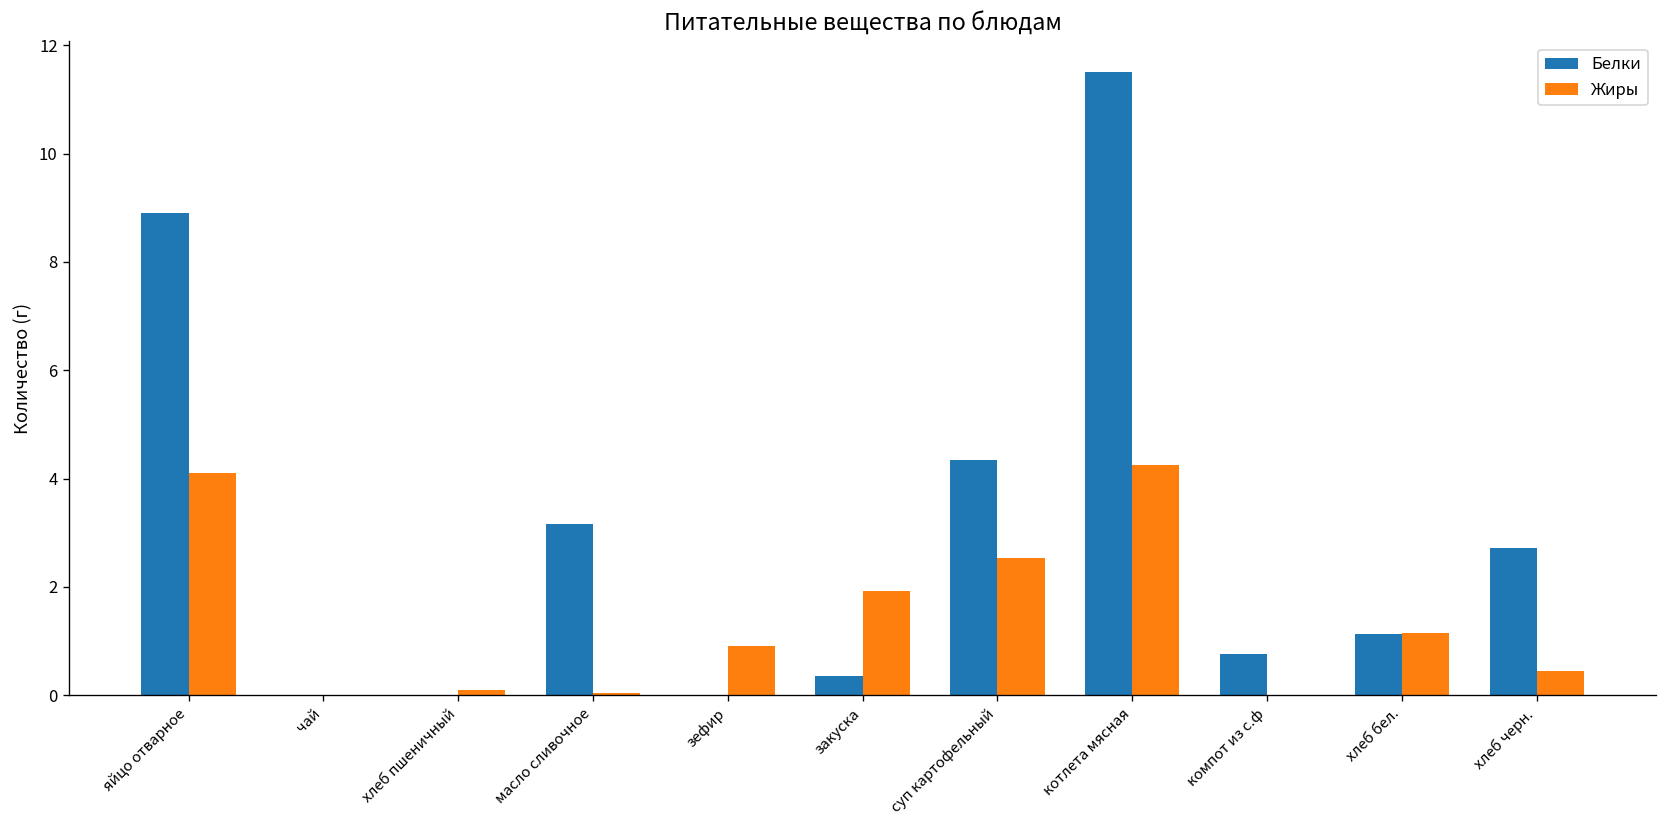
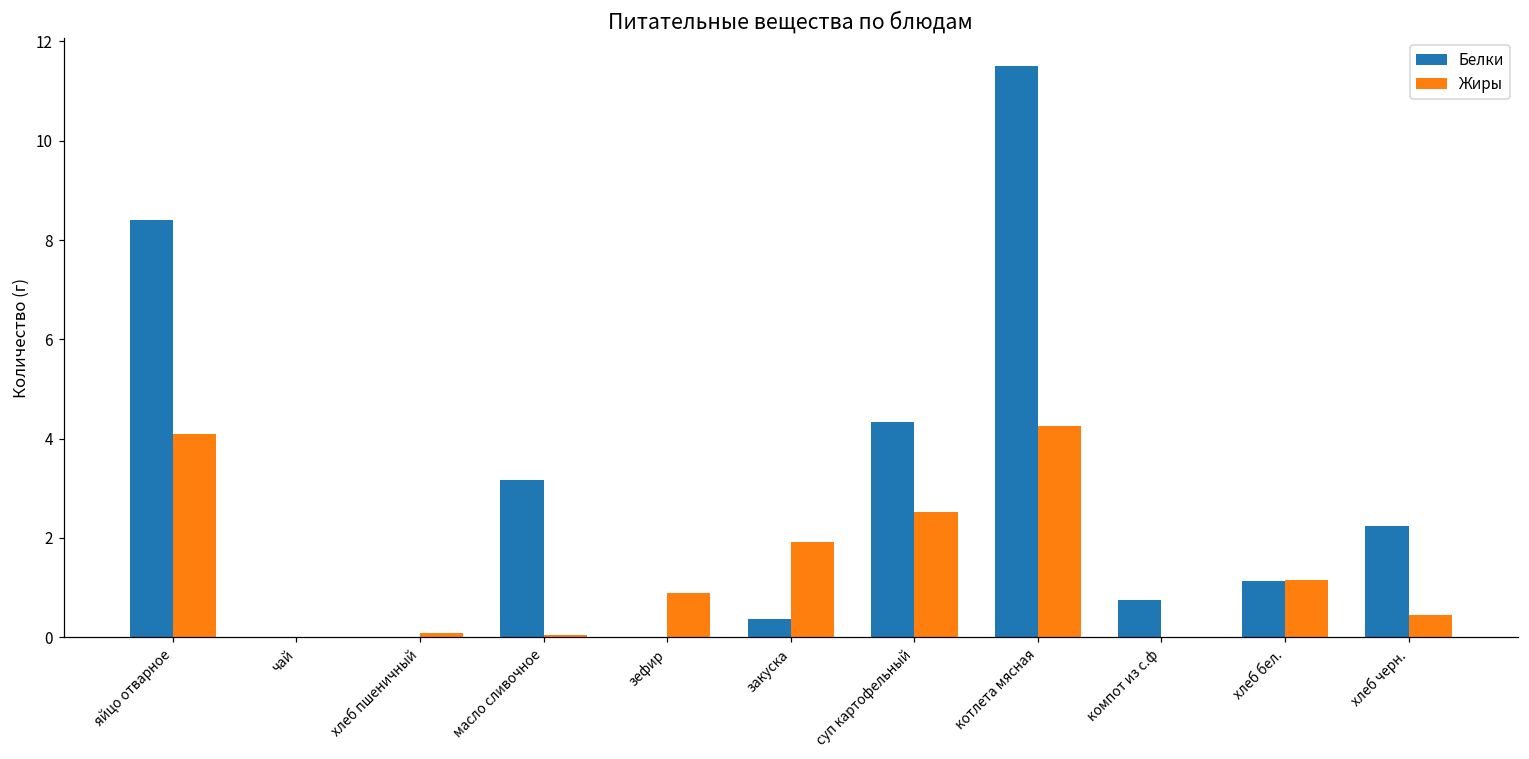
  {
    "Белки": {
-     "яйцо отварное": 8.9,
+     "яйцо отварное": 8.4,
      "чай": 0.0,
      "хлеб пшеничный": 0.0,
      "масло сливочное": 3.2,
      "зефир": 0.0,
      "закуска": 0.4,
      "суп картофельный": 4.3,
      "котлета мясная": 11.5,
      "компот из с.ф": 0.8,
      "хлеб бел.": 1.1,
-     "хлеб черн.": 2.7
+     "хлеб черн.": 2.2
    },
    "Жиры": {
      "яйцо отварное": 4.1,
      "чай": 0.0,
      "хлеб пшеничный": 0.1,
      "зефир": 0.9,
      "закуска": 1.9,
      "суп картофельный": 2.5,
      "котлета мясная": 4.3,
      "компот из с.ф": 0.0,
      "хлеб бел.": 1.2,
      "хлеб черн.": 0.4
    }
  }
